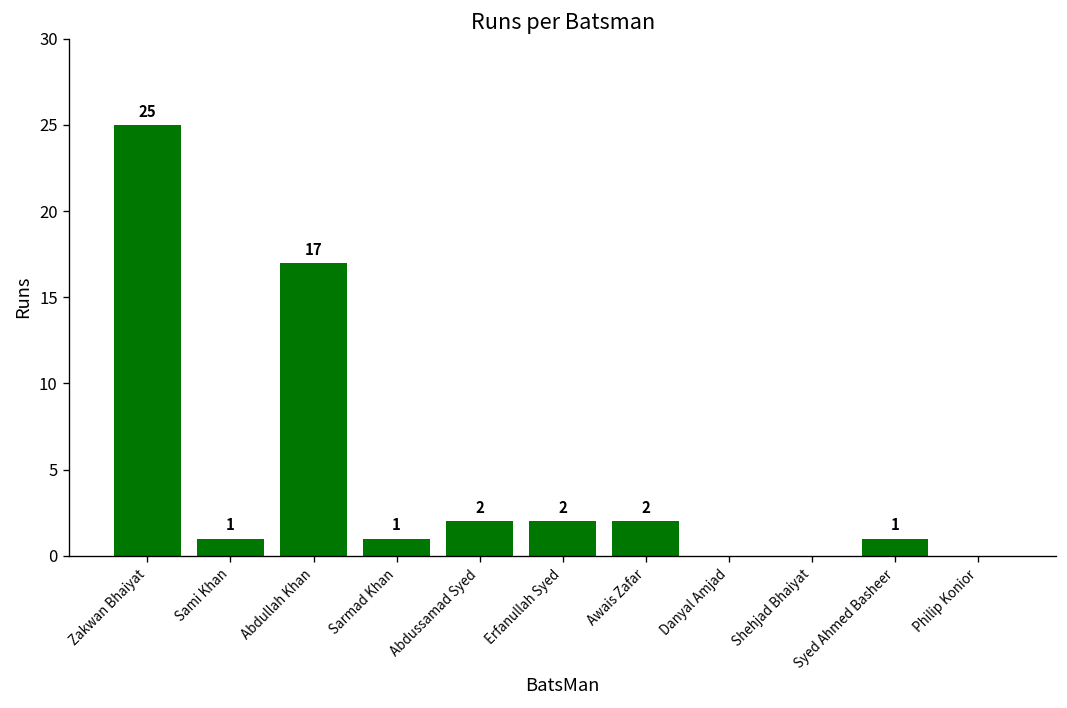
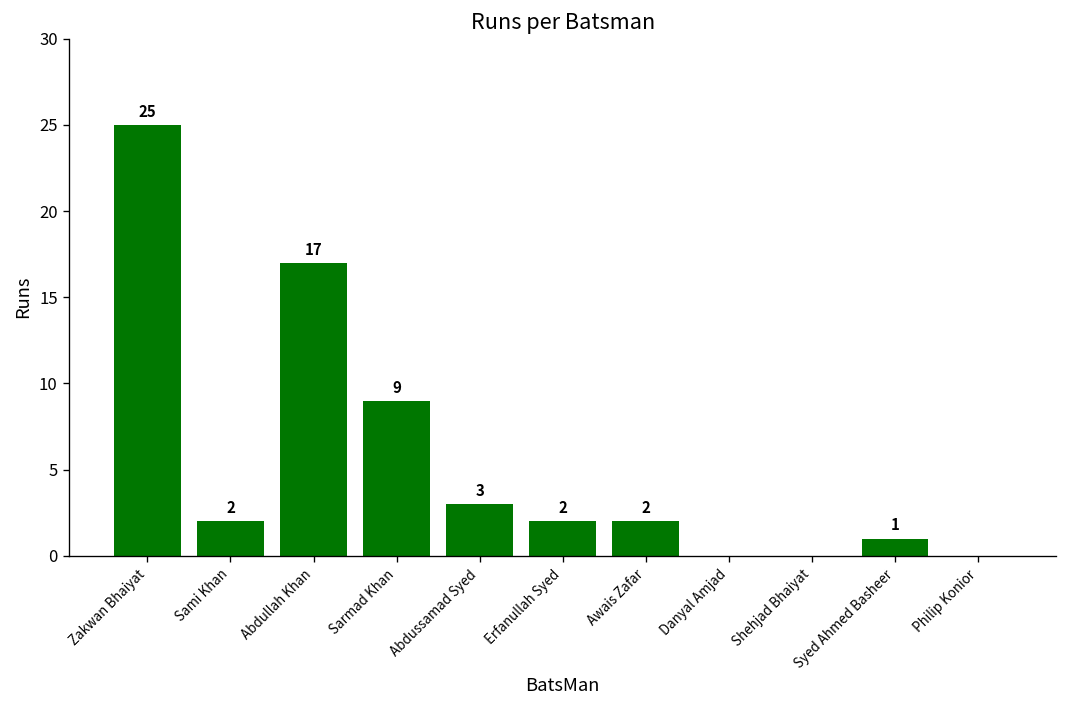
  {
    "Zakwan Bhaiyat": 25,
-   "Sami Khan": 1,
+   "Sami Khan": 2,
    "Abdullah Khan": 17,
-   "Sarmad Khan": 1,
-   "Abdussamad Syed": 2,
+   "Sarmad Khan": 9,
+   "Abdussamad Syed": 3,
    "Erfanullah Syed": 2,
    "Awais Zafar": 2,
    "Syed Ahmed Basheer": 1
  }
